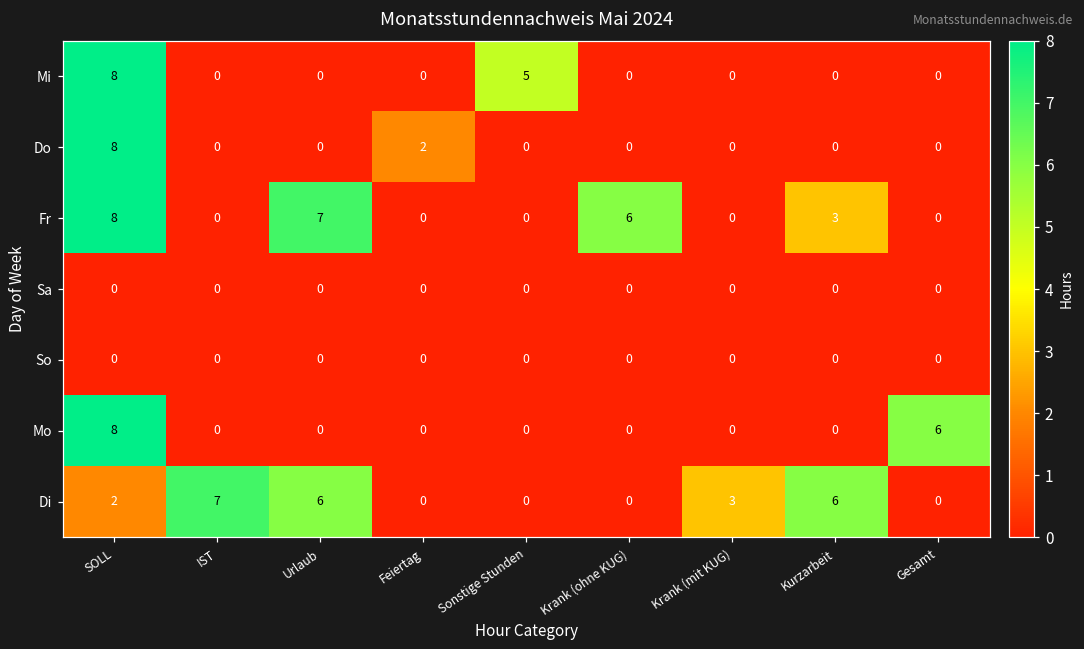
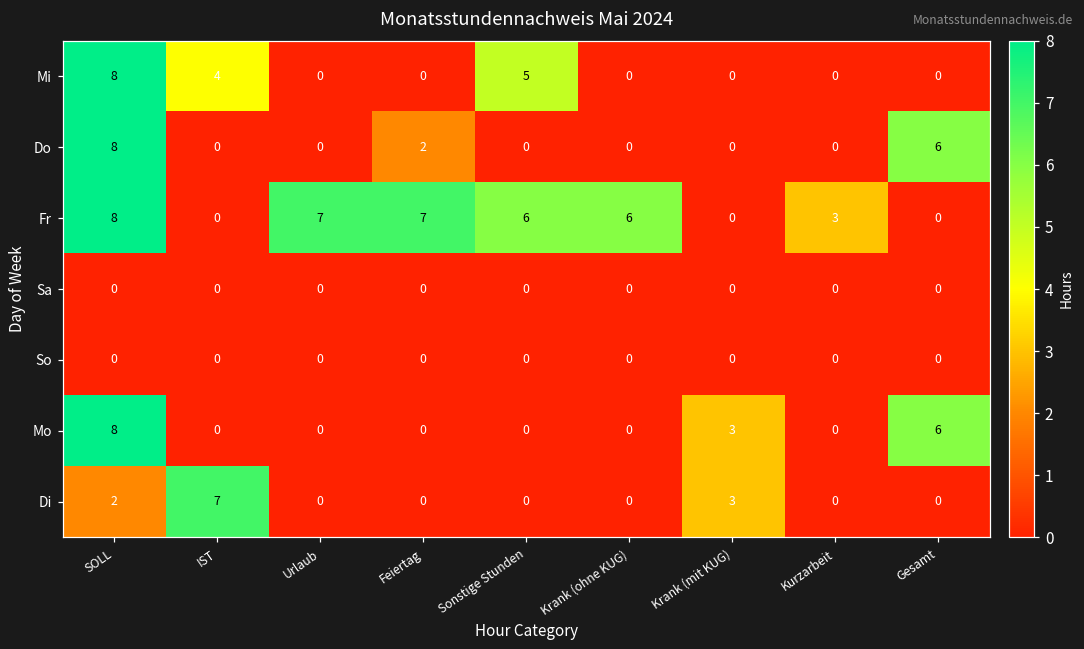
  {
    "Mi": {
      "SOLL": 8,
-     "IST": 0,
+     "IST": 4,
      "Urlaub": 0,
      "Feiertag": 0,
      "Sonstige Stunden": 5,
      "Krank (ohne KUG)": 0,
      "Krank (mit KUG)": 0,
      "Kurzarbeit": 0,
      "Gesamt": 0
    },
    "Do": {
      "SOLL": 8,
      "IST": 0,
      "Urlaub": 0,
      "Feiertag": 2,
      "Sonstige Stunden": 0,
      "Krank (ohne KUG)": 0,
      "Krank (mit KUG)": 0,
      "Kurzarbeit": 0,
-     "Gesamt": 0
+     "Gesamt": 6
    },
    "Fr": {
      "SOLL": 8,
      "IST": 0,
      "Urlaub": 7,
-     "Feiertag": 0,
-     "Sonstige Stunden": 0,
+     "Feiertag": 7,
+     "Sonstige Stunden": 6,
      "Krank (ohne KUG)": 6,
      "Krank (mit KUG)": 0,
      "Kurzarbeit": 3,
      "Gesamt": 0
    },
    "Sa": {
      "SOLL": 0,
      "IST": 0,
      "Urlaub": 0,
      "Feiertag": 0,
      "Sonstige Stunden": 0,
      "Krank (ohne KUG)": 0,
      "Krank (mit KUG)": 0,
      "Kurzarbeit": 0,
      "Gesamt": 0
    },
    "So": {
      "SOLL": 0,
      "IST": 0,
      "Urlaub": 0,
      "Feiertag": 0,
      "Sonstige Stunden": 0,
      "Krank (ohne KUG)": 0,
      "Krank (mit KUG)": 0,
      "Kurzarbeit": 0,
      "Gesamt": 0
    },
    "Mo": {
      "SOLL": 8,
      "IST": 0,
      "Urlaub": 0,
      "Feiertag": 0,
      "Sonstige Stunden": 0,
      "Krank (ohne KUG)": 0,
-     "Krank (mit KUG)": 0,
+     "Krank (mit KUG)": 3,
      "Kurzarbeit": 0,
      "Gesamt": 6
    },
    "Di": {
      "SOLL": 2,
      "IST": 7,
-     "Urlaub": 6,
+     "Urlaub": 0,
      "Feiertag": 0,
      "Sonstige Stunden": 0,
      "Krank (ohne KUG)": 0,
      "Krank (mit KUG)": 3,
-     "Kurzarbeit": 6,
+     "Kurzarbeit": 0,
      "Gesamt": 0
    }
  }
